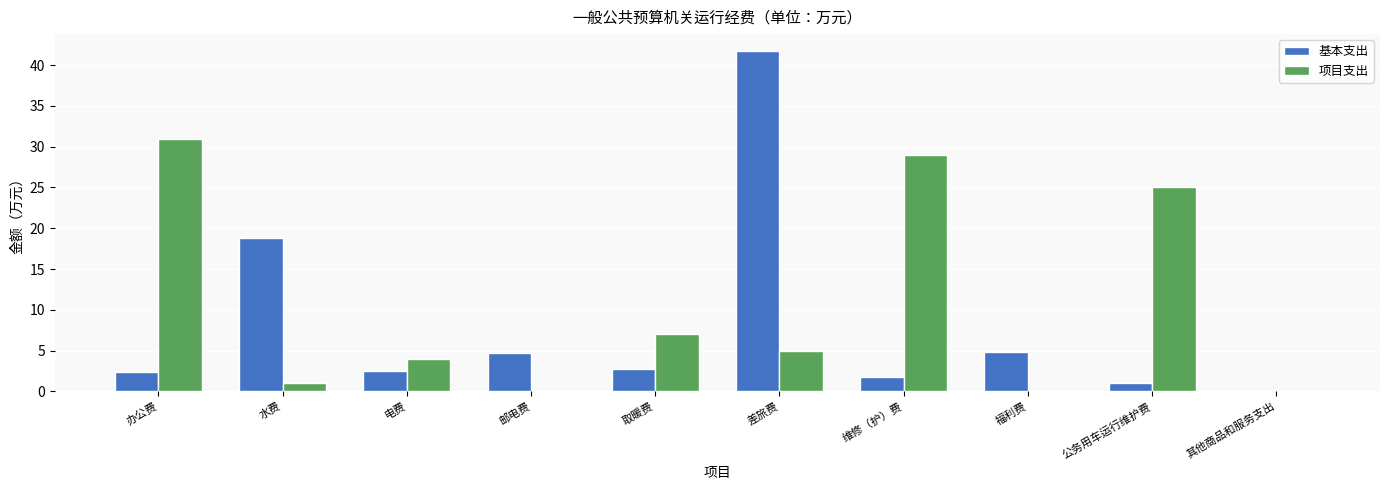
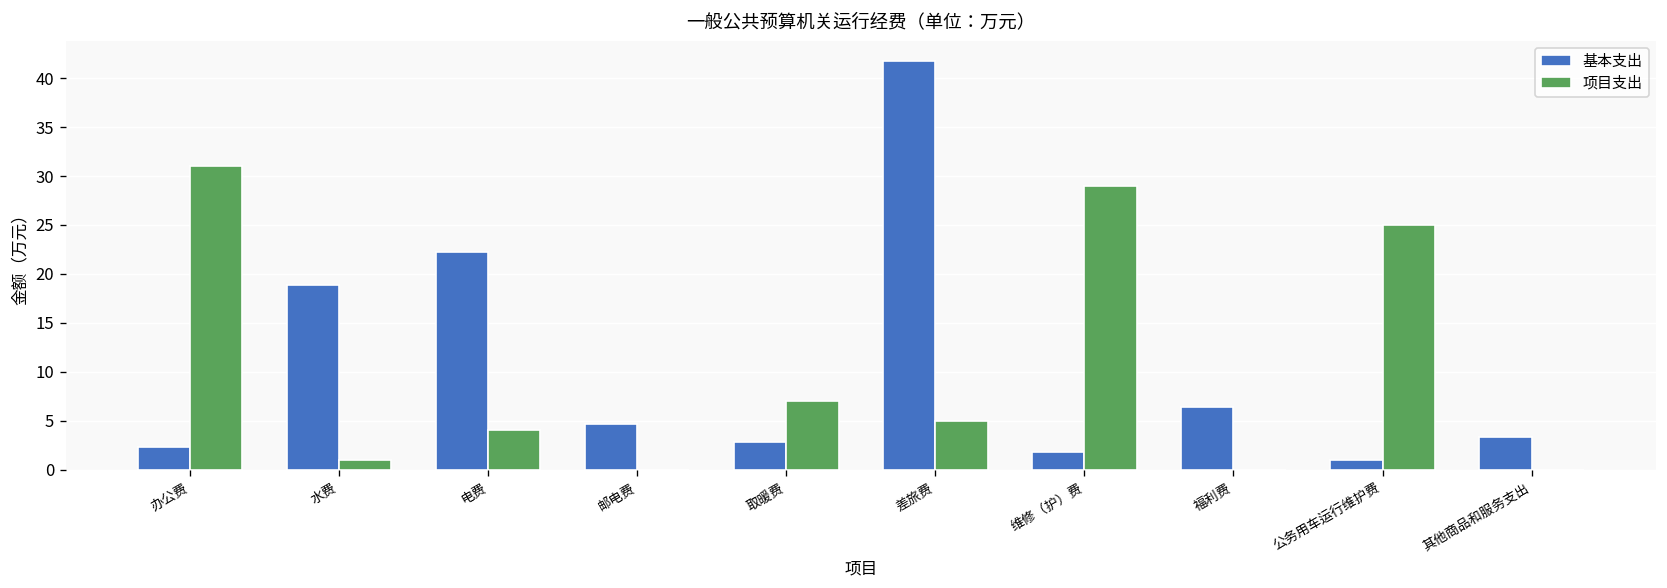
  {
    "基本支出": {
      "办公费": 2,
      "水费": 19,
-     "电费": 3,
+     "电费": 22,
      "邮电费": 5,
      "取暖费": 3,
      "差旅费": 42,
      "维修（护）费": 2,
-     "福利费": 5,
+     "福利费": 6,
      "公务用车运行维护费": 1,
-     "其他商品和服务支出": 0
+     "其他商品和服务支出": 3
    },
    "项目支出": {
      "办公费": 31,
      "水费": 1,
      "电费": 4,
      "邮电费": 0,
      "取暖费": 7,
      "差旅费": 5,
      "维修（护）费": 29,
      "福利费": 0,
      "公务用车运行维护费": 25,
      "其他商品和服务支出": 0
    }
  }
